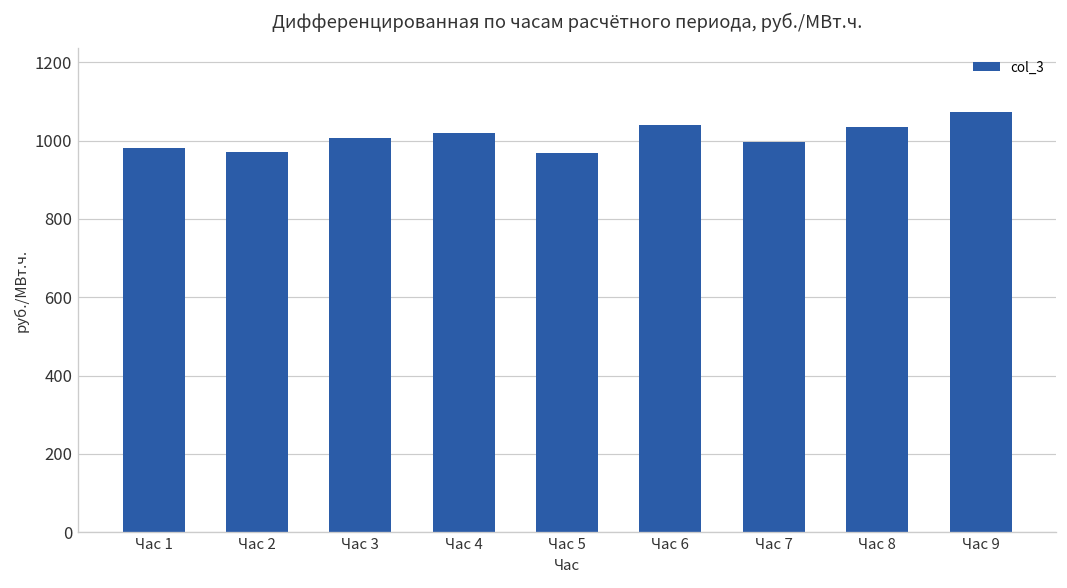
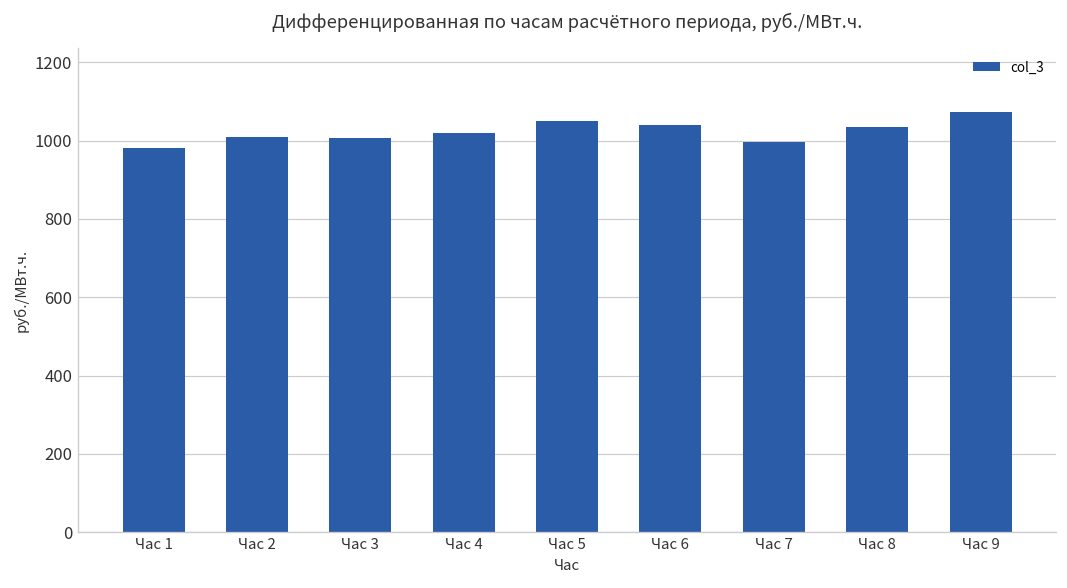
  {
    "Час 1": 980,
-   "Час 2": 970,
+   "Час 2": 1010,
    "Час 3": 1010,
    "Час 4": 1020,
-   "Час 5": 970,
+   "Час 5": 1050,
    "Час 6": 1040,
    "Час 7": 1000,
    "Час 8": 1030,
    "Час 9": 1070
  }
